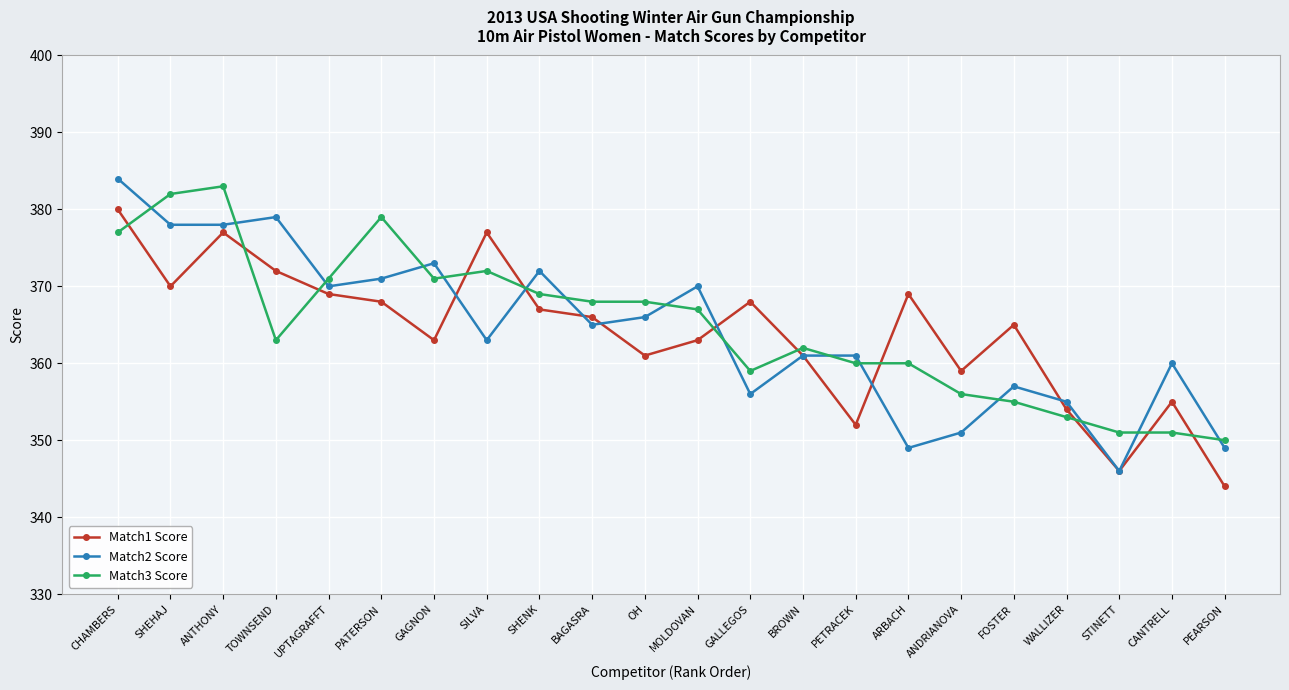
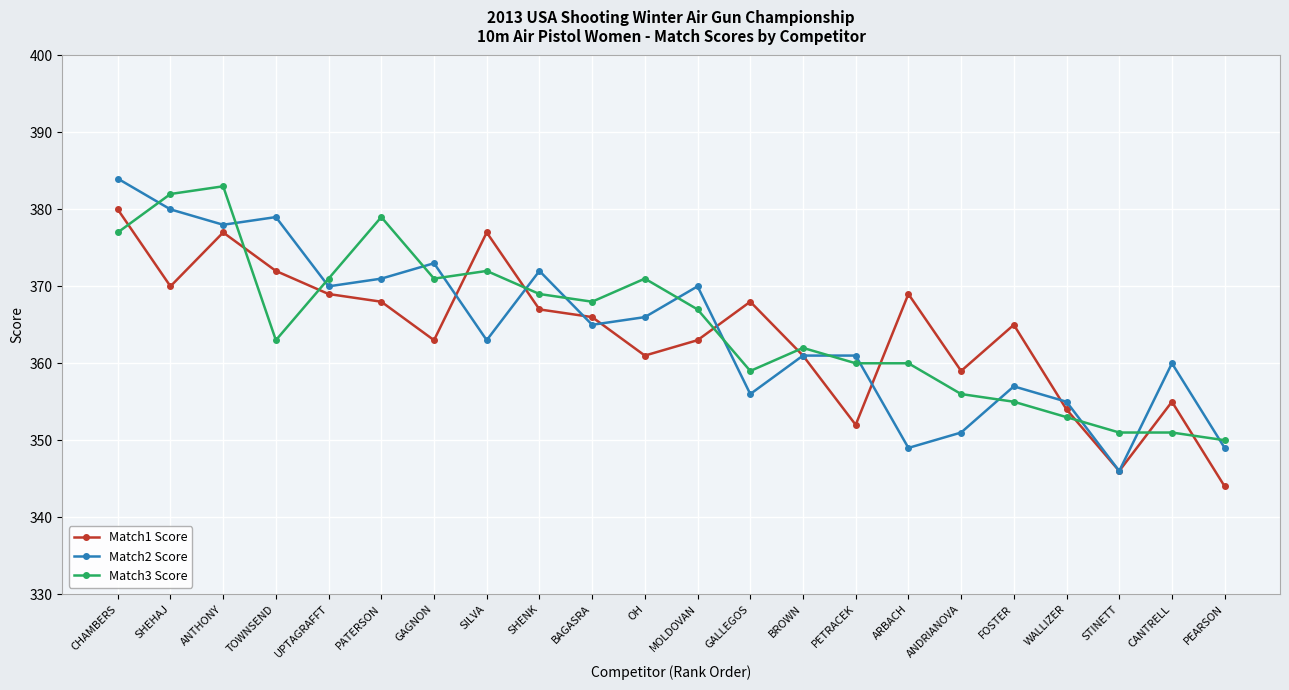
  {
    "Match1 Score": {
      "CHAMBERS": 380,
      "SHEHAJ": 370,
      "ANTHONY": 377,
      "TOWNSEND": 372,
      "UPTAGRAFFT": 369,
      "PATERSON": 368,
      "GAGNON": 363,
      "SILVA": 377,
      "SHENK": 367,
      "BAGASRA": 366,
      "OH": 361,
      "MOLDOVAN": 363,
      "GALLEGOS": 368,
      "PETRACEK": 352,
      "ARBACH": 369,
      "ANDRIANOVA": 359,
      "FOSTER": 365,
      "WALLIZER": 354,
      "CANTRELL": 355,
      "PEARSON": 344
    },
    "Match2 Score": {
      "CHAMBERS": 384,
-     "SHEHAJ": 378,
+     "SHEHAJ": 380,
      "ANTHONY": 378,
      "TOWNSEND": 379,
      "UPTAGRAFFT": 370,
      "PATERSON": 371,
      "GAGNON": 373,
      "SILVA": 363,
      "SHENK": 372,
      "BAGASRA": 365,
      "OH": 366,
      "MOLDOVAN": 370,
      "GALLEGOS": 356,
      "PETRACEK": 361,
      "ARBACH": 349,
      "ANDRIANOVA": 351,
      "FOSTER": 357,
      "WALLIZER": 355,
      "CANTRELL": 360,
      "PEARSON": 349
    },
    "Match3 Score": {
      "CHAMBERS": 377,
      "SHEHAJ": 382,
      "ANTHONY": 383,
      "TOWNSEND": 363,
      "UPTAGRAFFT": 371,
      "PATERSON": 379,
      "GAGNON": 371,
      "SILVA": 372,
      "SHENK": 369,
      "BAGASRA": 368,
-     "OH": 368,
+     "OH": 371,
      "MOLDOVAN": 367,
      "GALLEGOS": 359,
      "BROWN": 362,
      "PETRACEK": 360,
      "ARBACH": 360,
      "ANDRIANOVA": 356,
      "FOSTER": 355,
      "WALLIZER": 353,
      "STINETT": 351,
      "CANTRELL": 351,
      "PEARSON": 350
    }
  }
